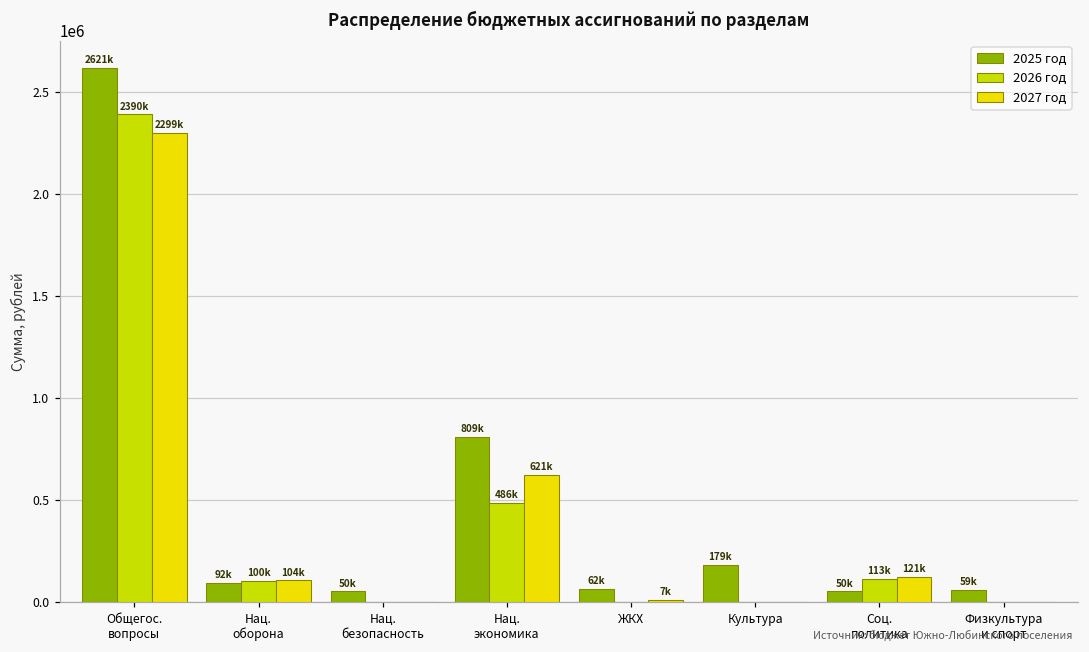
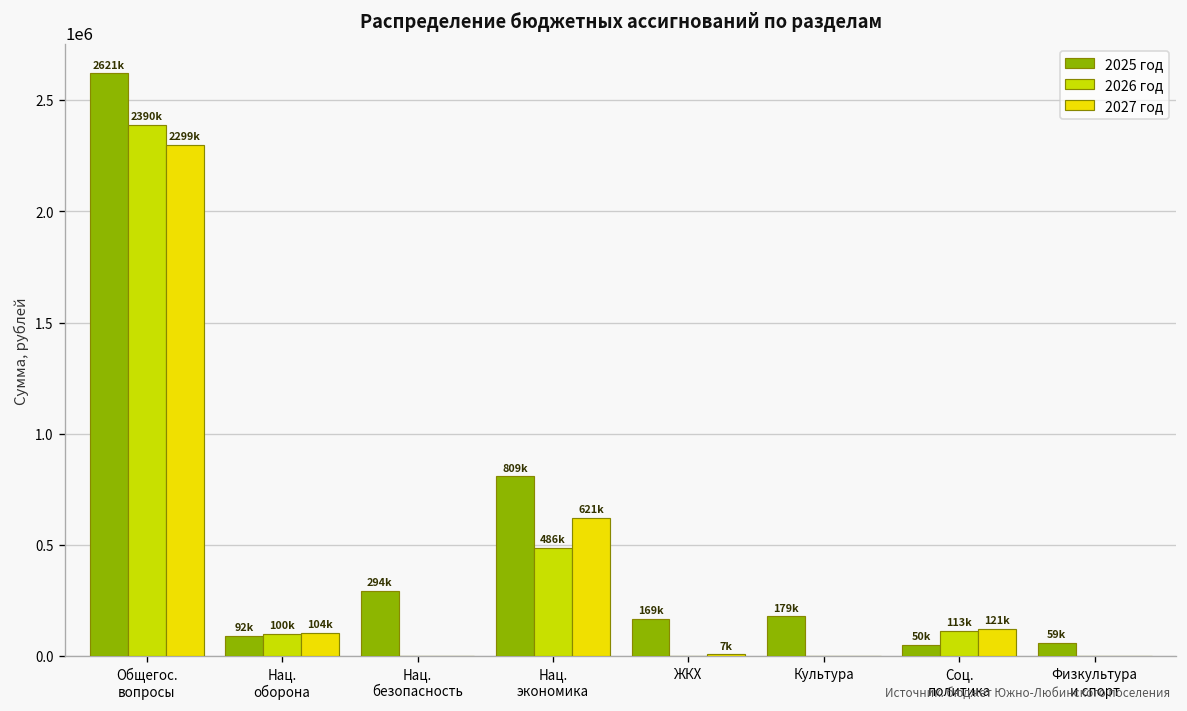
  {
    "2025 год": {
      "Общегос. вопросы": "2621k",
      "Нац. оборона": "92k",
-     "Нац. безопасность": "50k",
+     "Нац. безопасность": "294k",
      "Нац. экономика": "809k",
-     "ЖКХ": "62k",
+     "ЖКХ": "169k",
      "Культура": "179k",
      "Соц. политика": "50k",
      "Физкультура и спорт": "59k"
    }
  }
